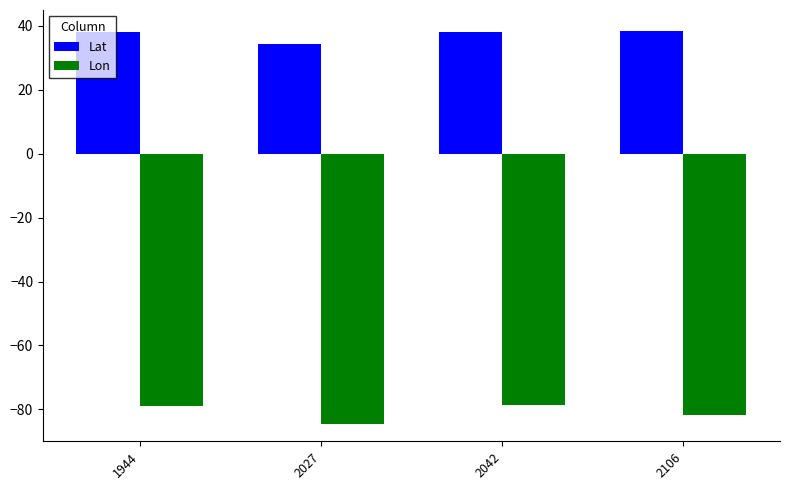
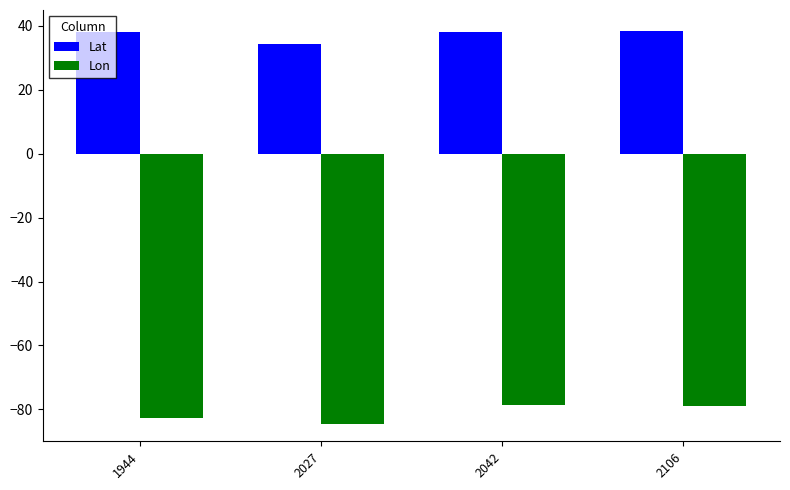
  {
    "Lat": {
      "2027": 34,
      "2042": 38,
      "2106": 38
    },
    "Lon": {
-     "1944": -79,
+     "1944": -83,
      "2027": -84,
      "2042": -79,
-     "2106": -82
+     "2106": -79
    }
  }
